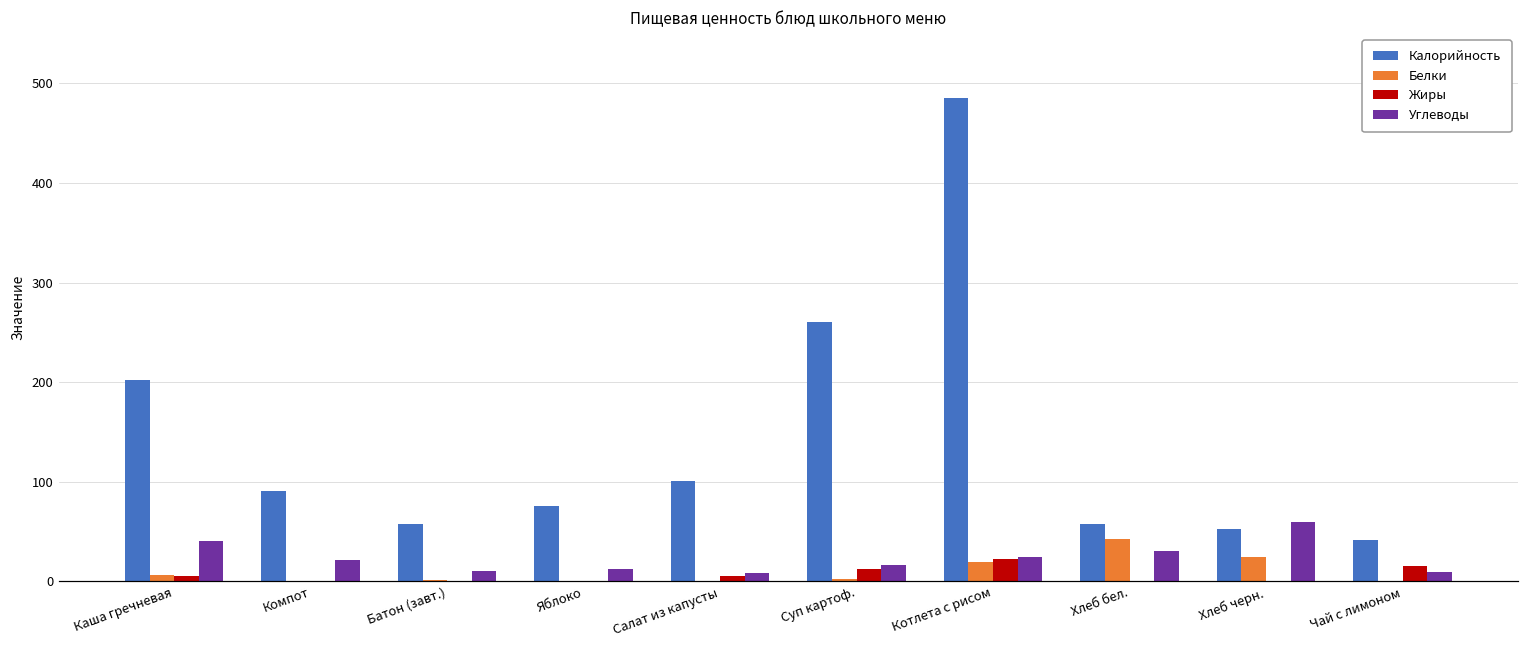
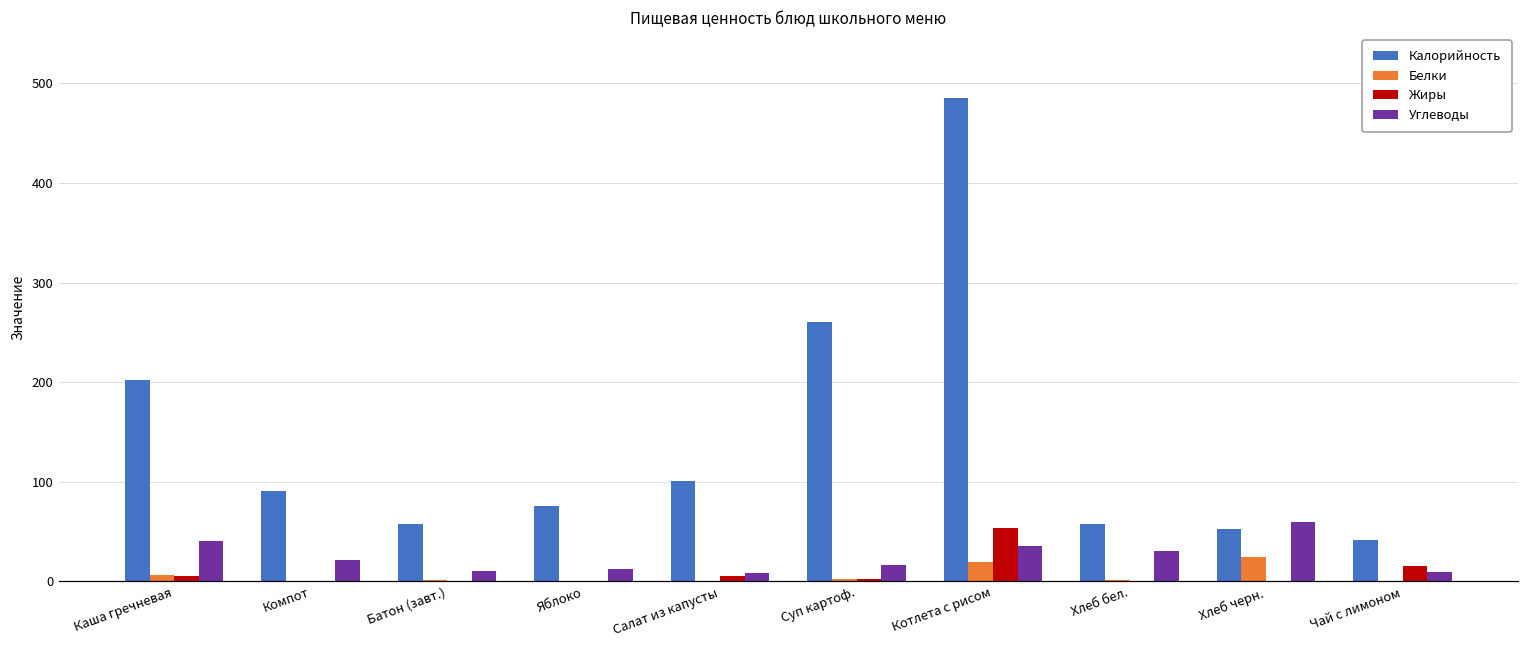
  {
    "Калорийность": {
      "Каша гречневая": 200,
      "Компот": 90,
      "Батон (завт.)": 60,
      "Яблоко": 80,
      "Салат из капусты": 100,
      "Суп картоф.": 260,
      "Котлета с рисом": 490,
      "Хлеб бел.": 60,
      "Хлеб черн.": 50,
      "Чай с лимоном": 40
    },
    "Белки": {
      "Каша гречневая": 10,
      "Котлета с рисом": 20,
-     "Хлеб бел.": 40,
+     "Хлеб бел.": 0,
      "Хлеб черн.": 20
    },
    "Жиры": {
      "Каша гречневая": 10,
      "Компот": 0,
      "Яблоко": 0,
      "Салат из капусты": 10,
-     "Суп картоф.": 10,
-     "Котлета с рисом": 20,
+     "Суп картоф.": 0,
+     "Котлета с рисом": 50,
      "Чай с лимоном": 20
    },
    "Углеводы": {
      "Каша гречневая": 40,
      "Компот": 20,
      "Батон (завт.)": 10,
      "Яблоко": 10,
      "Салат из капусты": 10,
      "Суп картоф.": 20,
-     "Котлета с рисом": 20,
+     "Котлета с рисом": 40,
      "Хлеб бел.": 30,
      "Хлеб черн.": 60,
      "Чай с лимоном": 10
    }
  }
